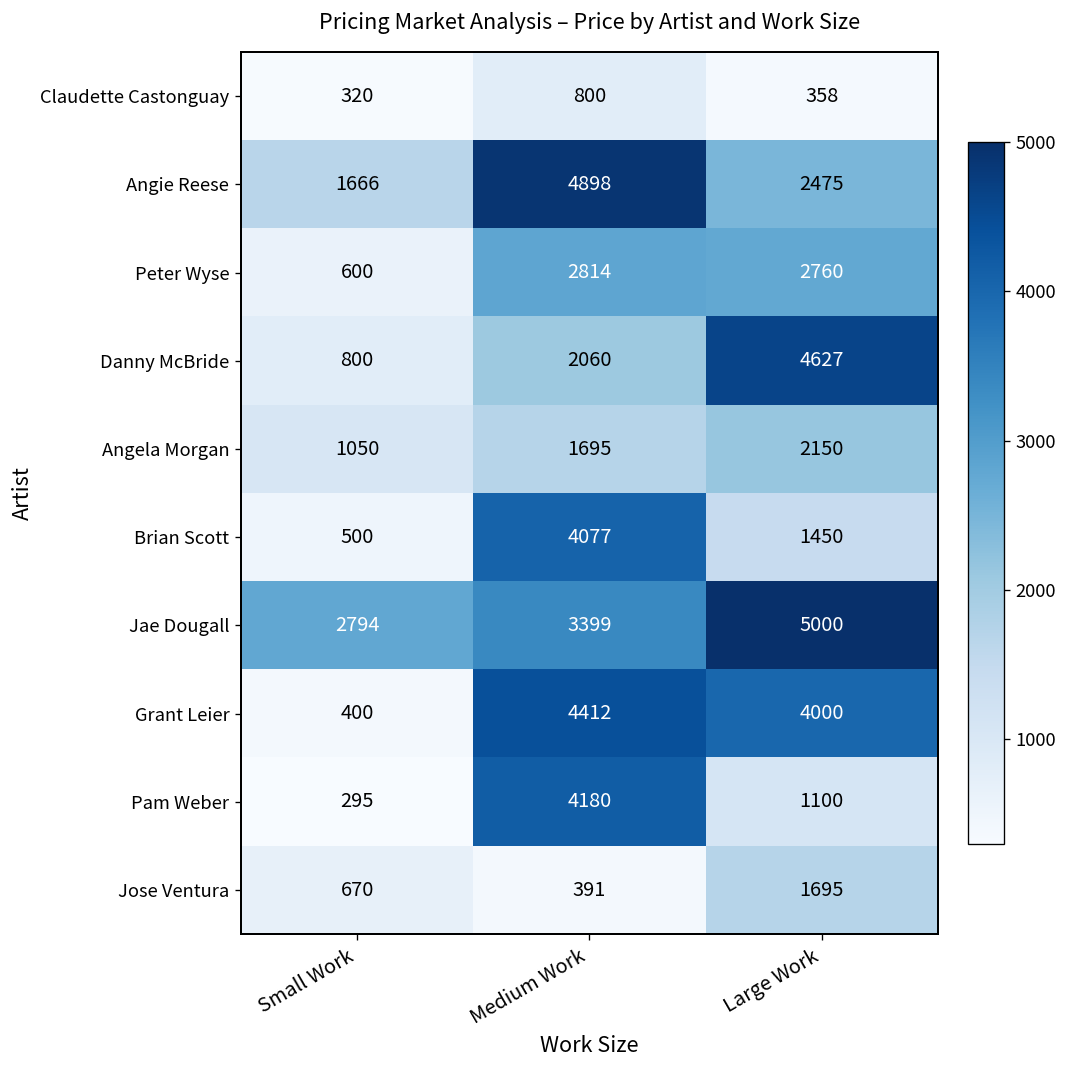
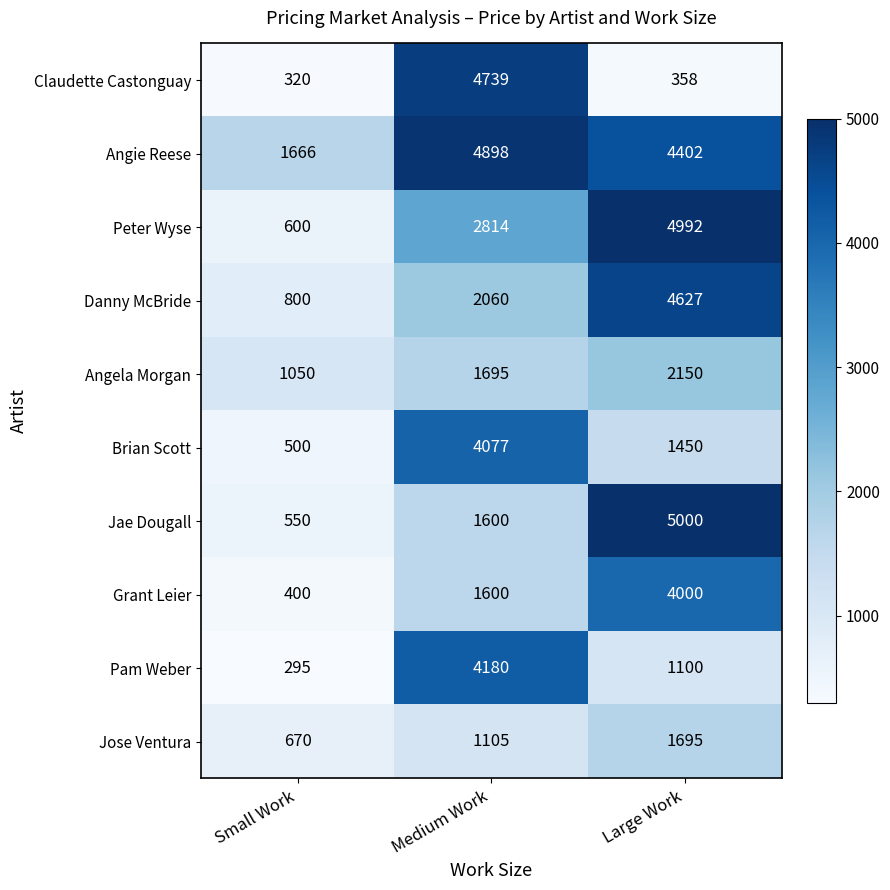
  {
    "Claudette Castonguay": {
      "Small Work": 320,
-     "Medium Work": 800,
+     "Medium Work": 4739,
      "Large Work": 358
    },
    "Angie Reese": {
      "Small Work": 1666,
      "Medium Work": 4898,
-     "Large Work": 2475
+     "Large Work": 4402
    },
    "Peter Wyse": {
      "Small Work": 600,
      "Medium Work": 2814,
-     "Large Work": 2760
+     "Large Work": 4992
    },
    "Danny McBride": {
      "Small Work": 800,
      "Medium Work": 2060,
      "Large Work": 4627
    },
    "Angela Morgan": {
      "Small Work": 1050,
      "Medium Work": 1695,
      "Large Work": 2150
    },
    "Brian Scott": {
      "Small Work": 500,
      "Medium Work": 4077,
      "Large Work": 1450
    },
    "Jae Dougall": {
-     "Small Work": 2794,
-     "Medium Work": 3399,
+     "Small Work": 550,
+     "Medium Work": 1600,
      "Large Work": 5000
    },
    "Grant Leier": {
      "Small Work": 400,
-     "Medium Work": 4412,
+     "Medium Work": 1600,
      "Large Work": 4000
    },
    "Pam Weber": {
      "Small Work": 295,
      "Medium Work": 4180,
      "Large Work": 1100
    },
    "Jose Ventura": {
      "Small Work": 670,
-     "Medium Work": 391,
+     "Medium Work": 1105,
      "Large Work": 1695
    }
  }
